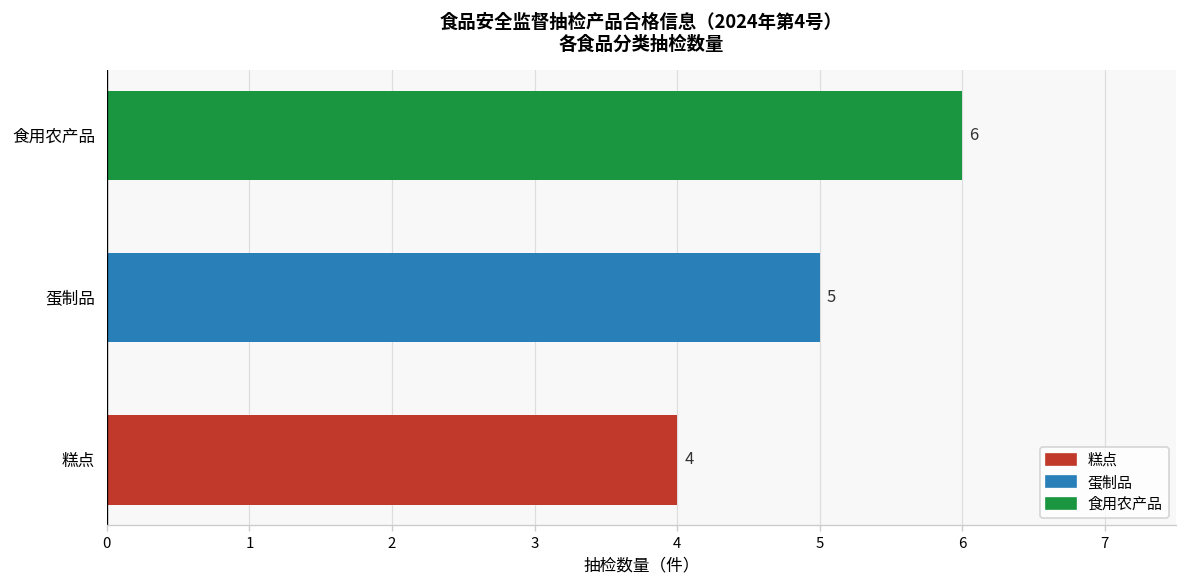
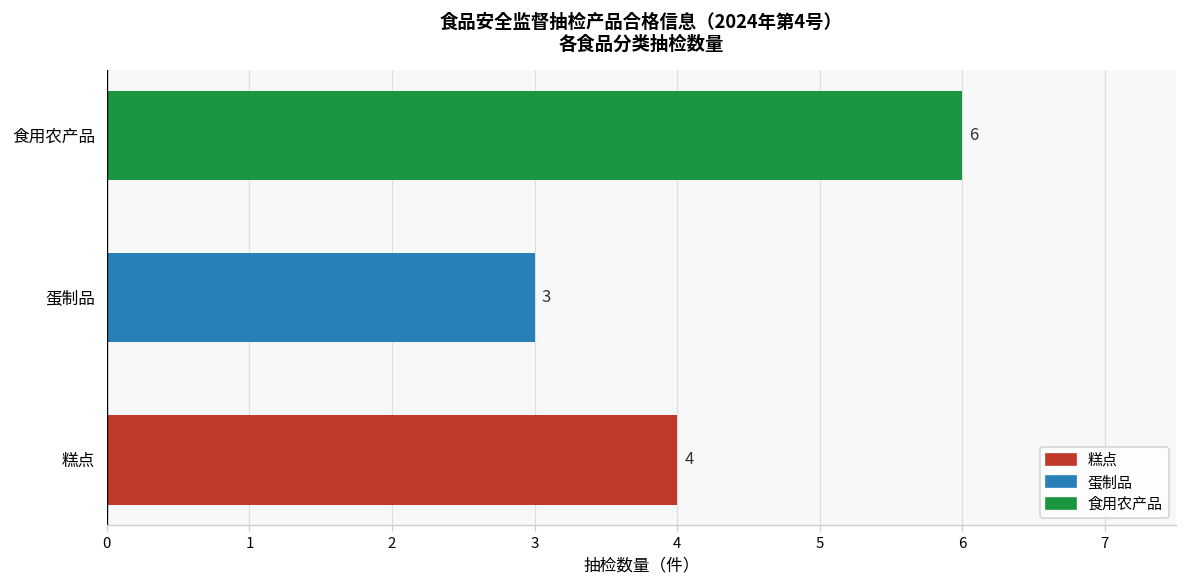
  {
    "食用农产品": 6,
-   "蛋制品": 5,
+   "蛋制品": 3,
    "糕点": 4
  }
